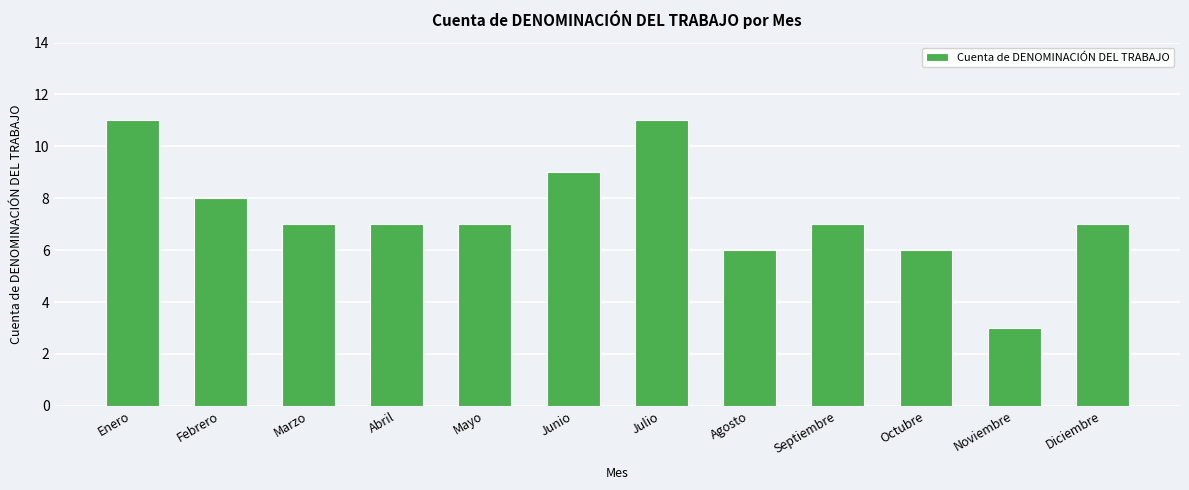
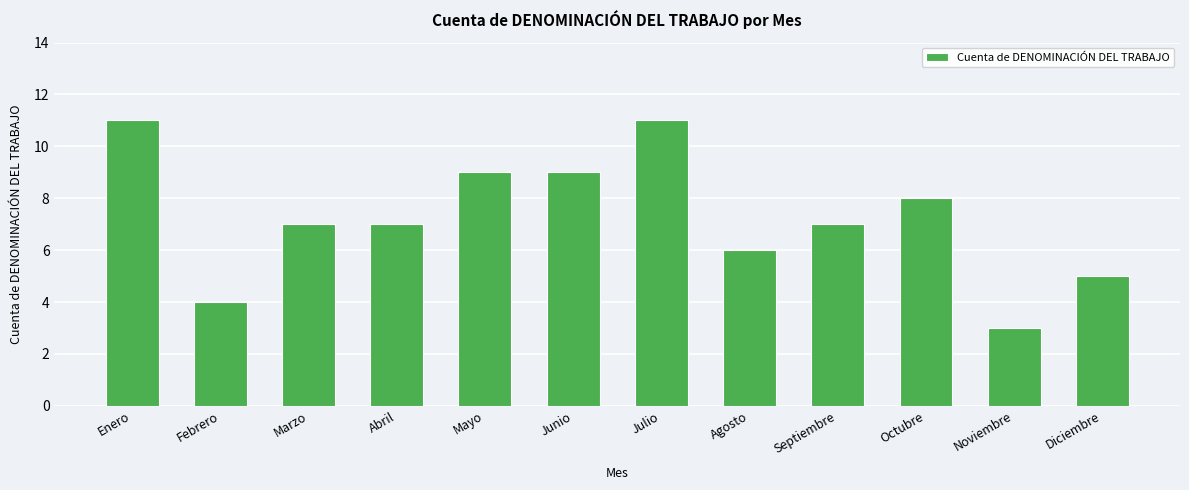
  {
    "Enero": 11,
-   "Febrero": 8,
+   "Febrero": 4,
    "Marzo": 7,
    "Abril": 7,
-   "Mayo": 7,
+   "Mayo": 9,
    "Junio": 9,
    "Julio": 11,
    "Agosto": 6,
    "Septiembre": 7,
-   "Octubre": 6,
+   "Octubre": 8,
    "Noviembre": 3,
-   "Diciembre": 7
+   "Diciembre": 5
  }
